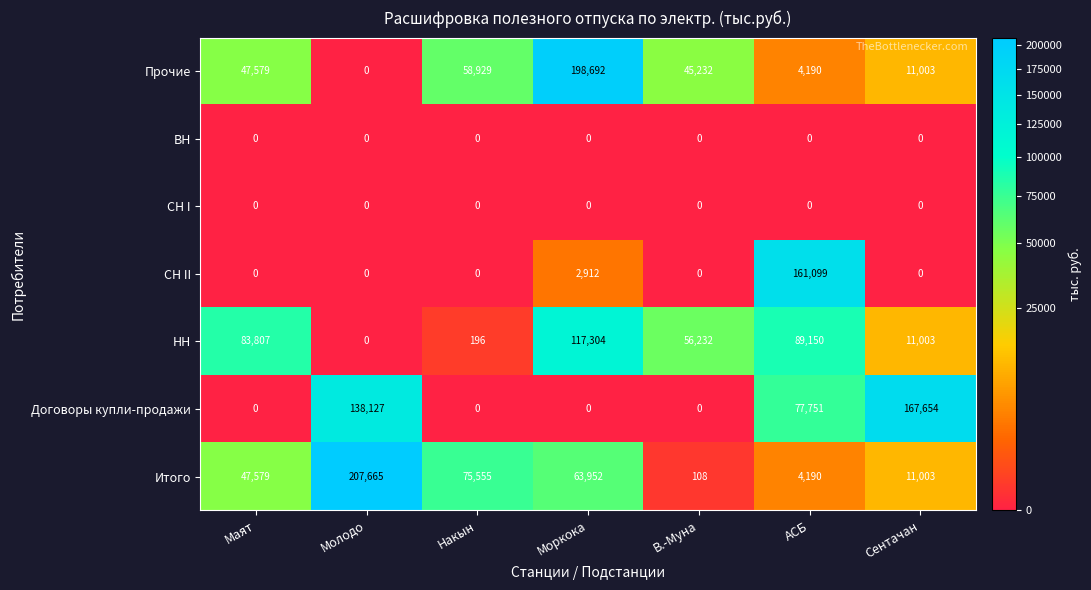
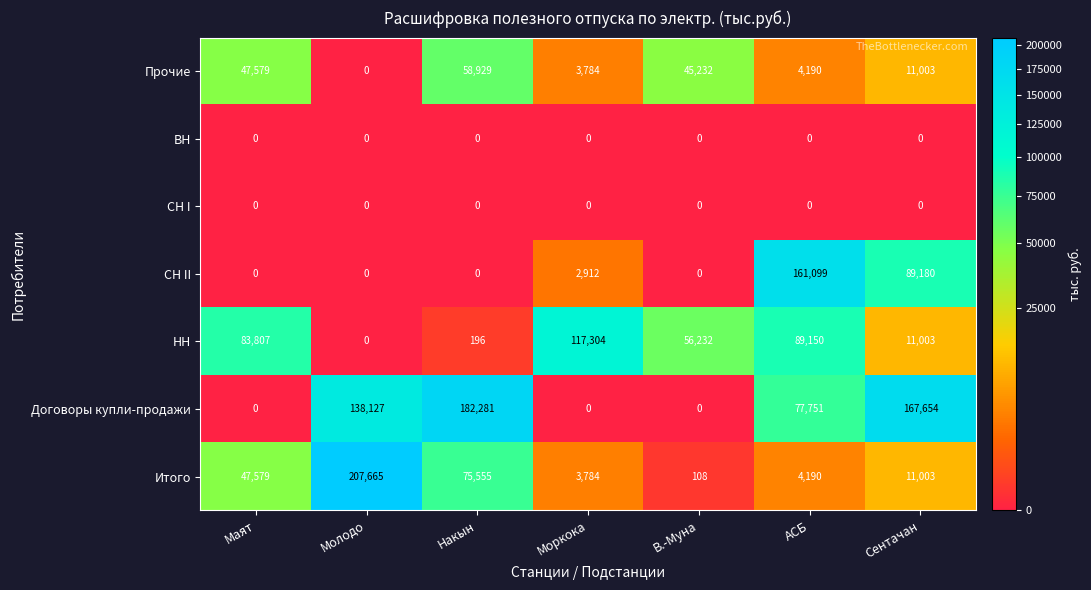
  {
    "Прочие": {
      "Маят": "47,579",
      "Молодо": "0",
      "Накын": "58,929",
-     "Моркока": "198,692",
+     "Моркока": "3,784",
      "В.-Муна": "45,232",
      "АСБ": "4,190"
    },
    "ВН": {
      "Маят": "0",
      "Молодо": "0",
      "Накын": "0",
      "Моркока": "0",
      "В.-Муна": "0",
      "АСБ": "0",
      "Сентачан": "0"
    },
    "СН I": {
      "Маят": "0",
      "Молодо": "0",
      "Накын": "0",
      "Моркока": "0",
      "В.-Муна": "0",
      "АСБ": "0",
      "Сентачан": "0"
    },
    "СН II": {
      "Маят": "0",
      "Молодо": "0",
      "Накын": "0",
      "Моркока": "2,912",
      "В.-Муна": "0",
      "АСБ": "161,099",
-     "Сентачан": "0"
+     "Сентачан": "89,180"
    },
    "НН": {
      "Маят": "83,807",
      "Молодо": "0",
      "Накын": "196",
      "Моркока": "117,304",
      "В.-Муна": "56,232",
      "АСБ": "89,150",
      "Сентачан": "11,003"
    },
    "Договоры купли-продажи": {
      "Маят": "0",
      "Молодо": "138,127",
-     "Накын": "0",
+     "Накын": "182,281",
      "Моркока": "0",
      "В.-Муна": "0",
      "АСБ": "77,751",
      "Сентачан": "167,654"
    },
    "Итого": {
      "Маят": "47,579",
      "Молодо": "207,665",
      "Накын": "75,555",
-     "Моркока": "63,952",
+     "Моркока": "3,784",
      "В.-Муна": "108",
      "АСБ": "4,190",
      "Сентачан": "11,003"
    }
  }
